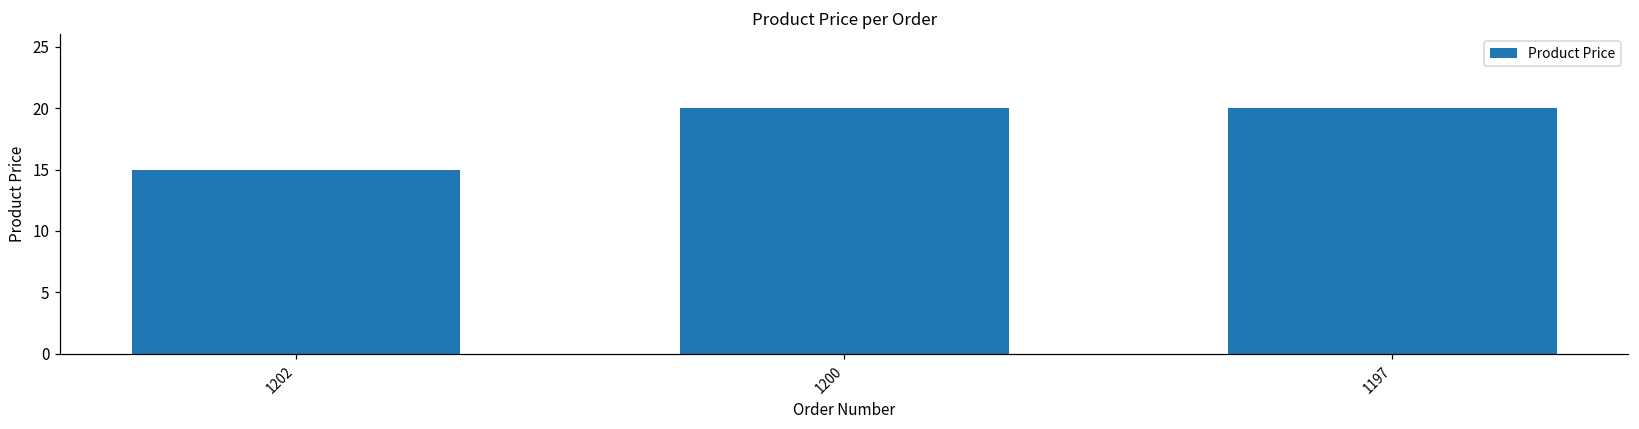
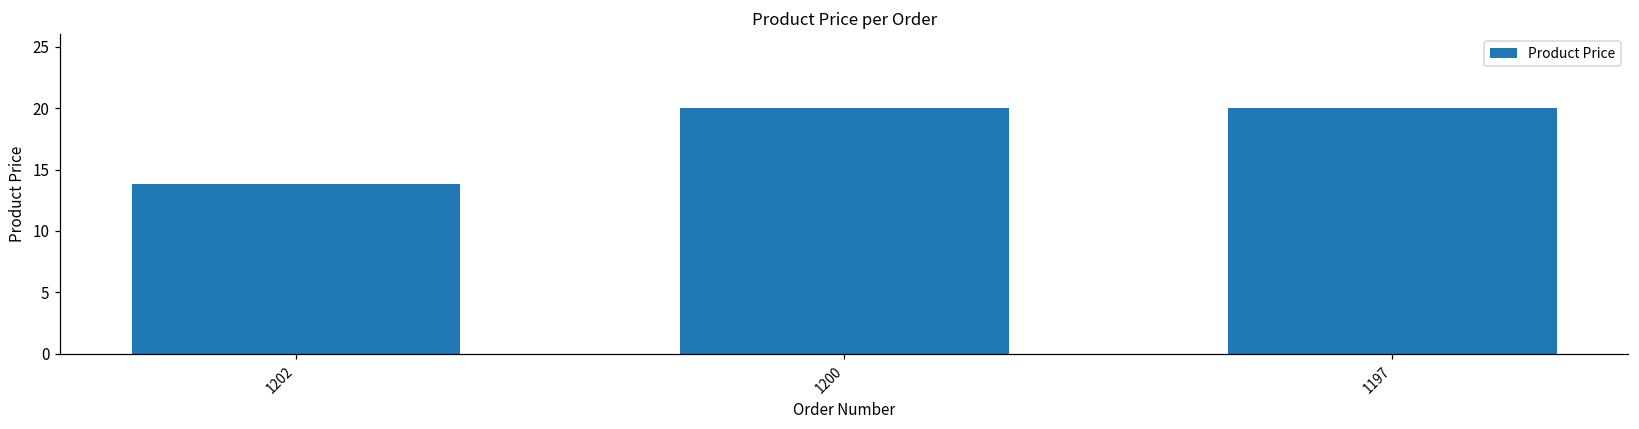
  {
-   "1202": 15.0,
+   "1202": 13.8,
    "1200": 20.0,
    "1197": 20.0
  }
